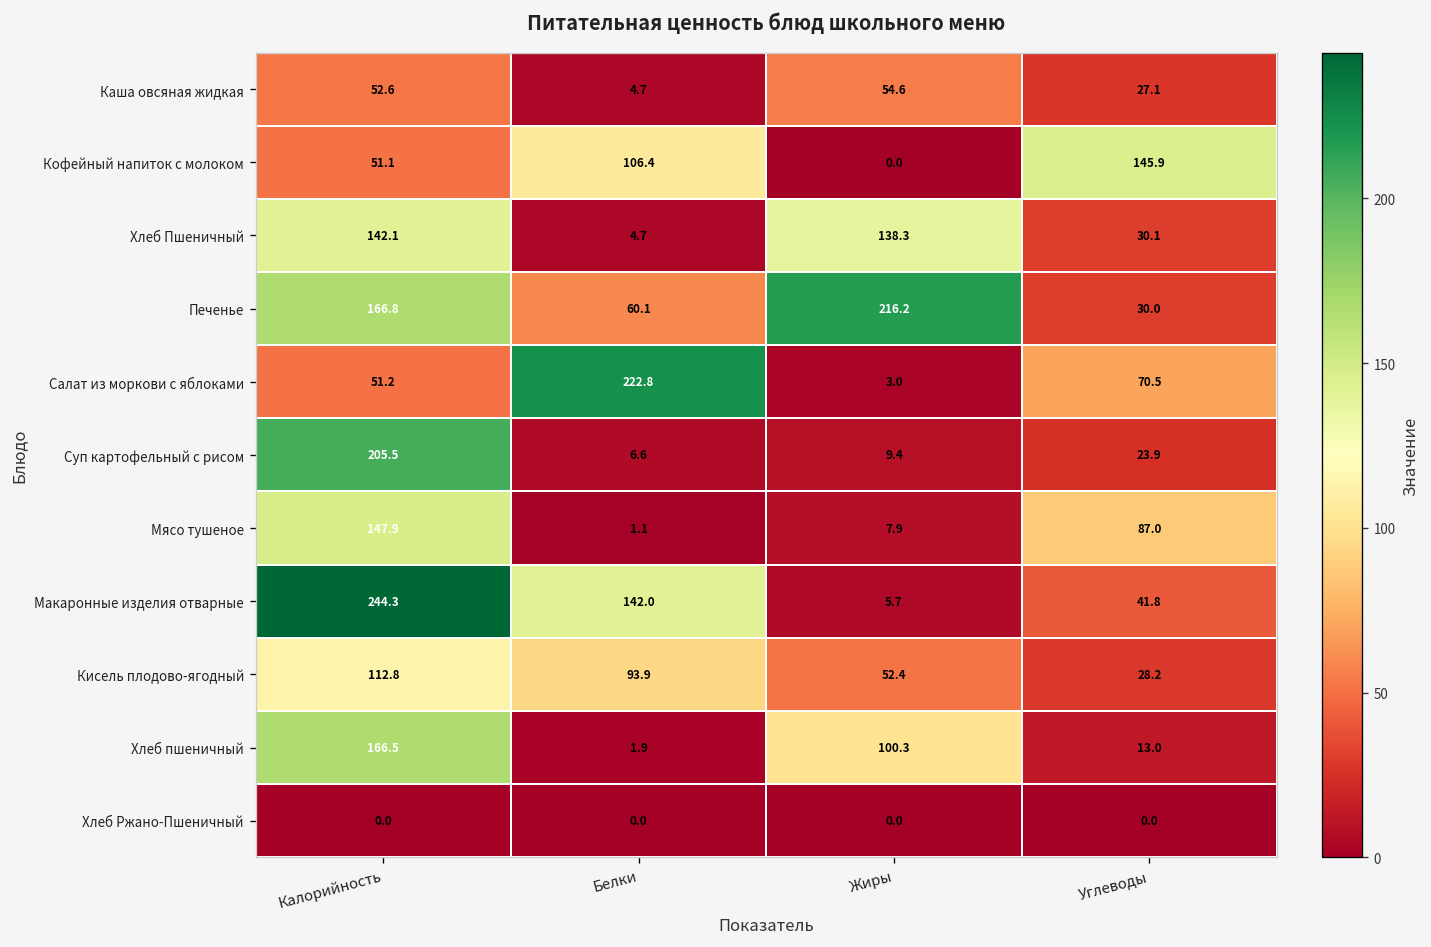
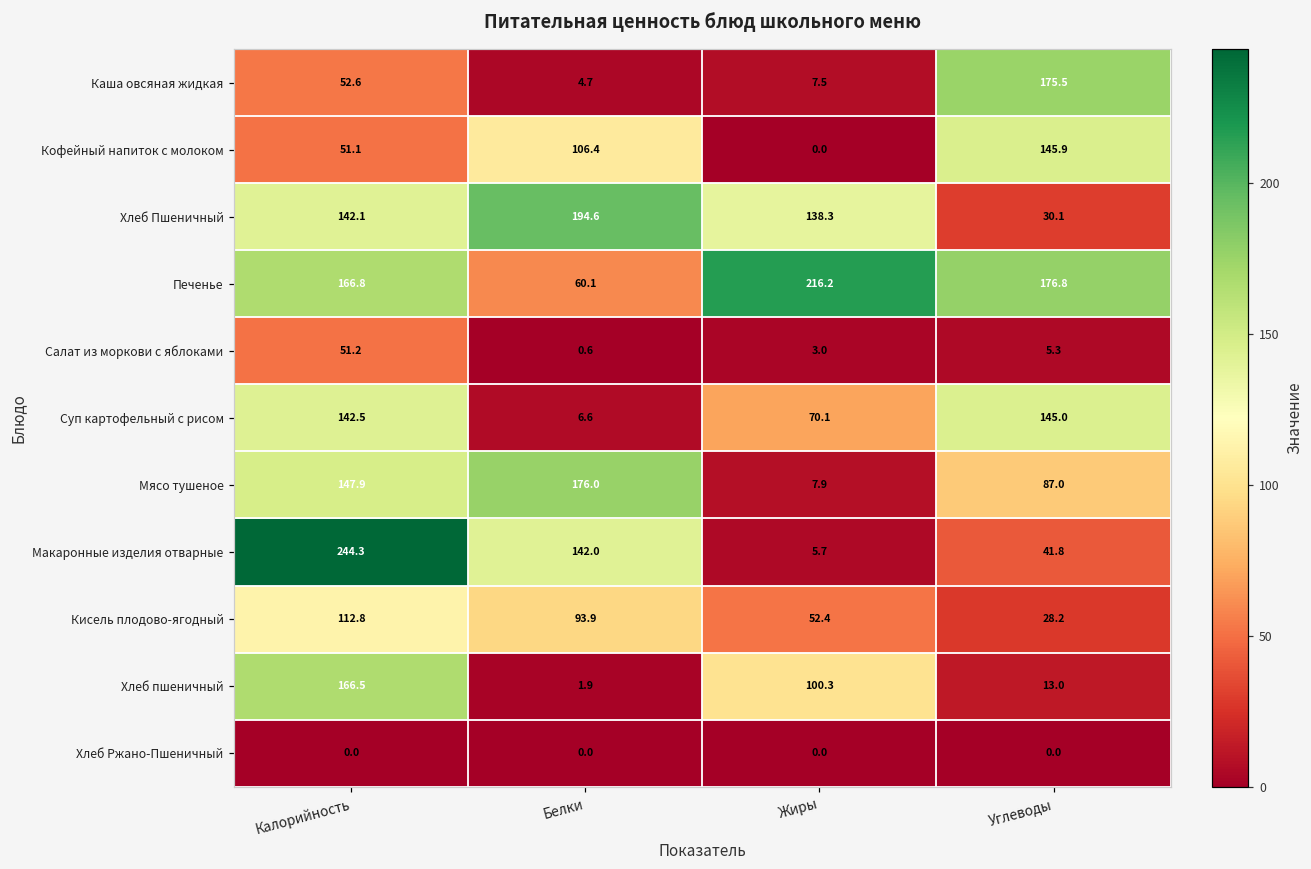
  {
    "Каша овсяная жидкая": {
      "Калорийность": 52.6,
      "Белки": 4.7,
-     "Жиры": 54.6,
-     "Углеводы": 27.1
+     "Жиры": 7.5,
+     "Углеводы": 175.5
    },
    "Кофейный напиток с молоком": {
      "Калорийность": 51.1,
      "Белки": 106.4,
      "Жиры": 0.0,
      "Углеводы": 145.9
    },
    "Хлеб Пшеничный": {
      "Калорийность": 142.1,
-     "Белки": 4.7,
+     "Белки": 194.6,
      "Жиры": 138.3,
      "Углеводы": 30.1
    },
    "Печенье": {
      "Калорийность": 166.8,
      "Белки": 60.1,
      "Жиры": 216.2,
-     "Углеводы": 30.0
+     "Углеводы": 176.8
    },
    "Салат из моркови с яблоками": {
      "Калорийность": 51.2,
-     "Белки": 222.8,
+     "Белки": 0.6,
      "Жиры": 3.0,
-     "Углеводы": 70.5
+     "Углеводы": 5.3
    },
    "Суп картофельный с рисом": {
-     "Калорийность": 205.5,
+     "Калорийность": 142.5,
      "Белки": 6.6,
-     "Жиры": 9.4,
-     "Углеводы": 23.9
+     "Жиры": 70.1,
+     "Углеводы": 145.0
    },
    "Мясо тушеное": {
      "Калорийность": 147.9,
-     "Белки": 1.1,
+     "Белки": 176.0,
      "Жиры": 7.9,
      "Углеводы": 87.0
    },
    "Макаронные изделия отварные": {
      "Калорийность": 244.3,
      "Белки": 142.0,
      "Жиры": 5.7,
      "Углеводы": 41.8
    },
    "Кисель плодово-ягодный": {
      "Калорийность": 112.8,
      "Белки": 93.9,
      "Жиры": 52.4,
      "Углеводы": 28.2
    },
    "Хлеб пшеничный": {
      "Калорийность": 166.5,
      "Белки": 1.9,
      "Жиры": 100.3,
      "Углеводы": 13.0
    },
    "Хлеб Ржано-Пшеничный": {
      "Калорийность": 0.0,
      "Белки": 0.0,
      "Жиры": 0.0,
      "Углеводы": 0.0
    }
  }
